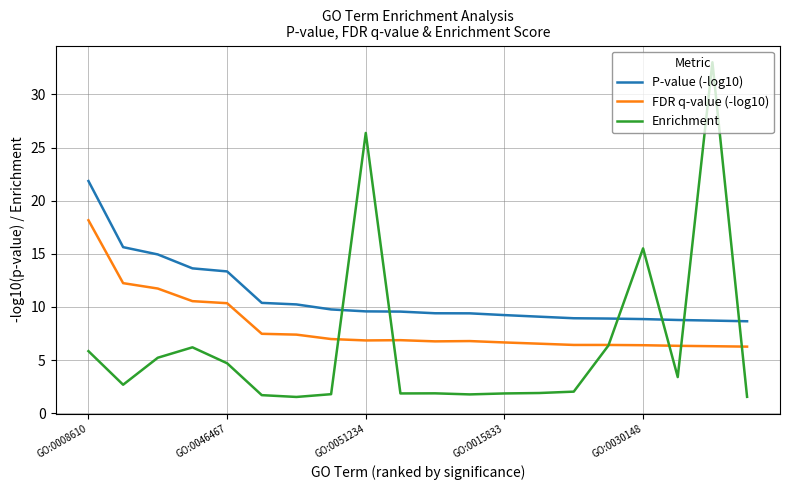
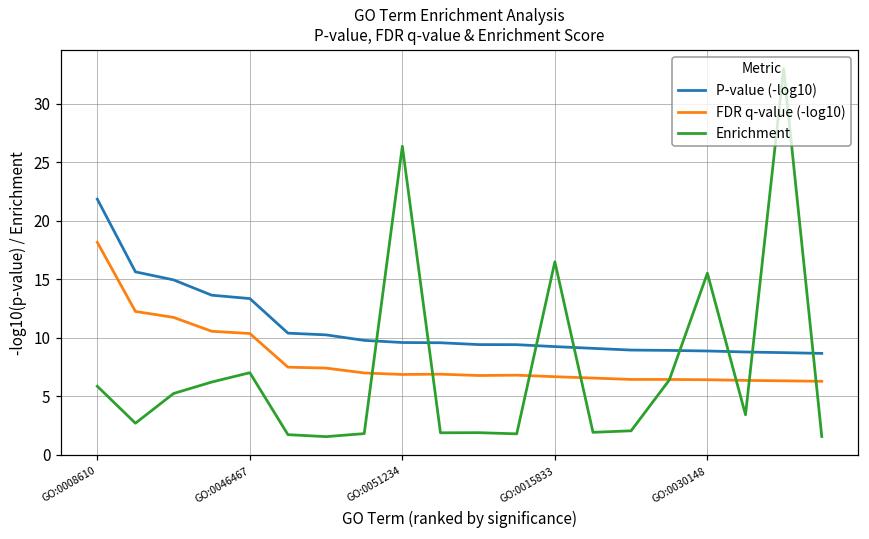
  {
    "P-value (-log10)": {
      "GO:0008610": 21.8,
      "GO:0046467": 13.3,
      "GO:0051234": 9.6,
      "GO:0015833": 9.2,
      "GO:0030148": 8.9
    },
    "FDR q-value (-log10)": {
      "GO:0008610": 18.2,
      "GO:0046467": 10.4,
      "GO:0051234": 6.8,
      "GO:0015833": 6.7,
      "GO:0030148": 6.4
    },
    "Enrichment": {
      "GO:0008610": 5.8,
-     "GO:0046467": 4.7,
+     "GO:0046467": 7.0,
      "GO:0051234": 26.4,
-     "GO:0015833": 1.9,
+     "GO:0015833": 16.5,
      "GO:0030148": 15.5
    }
  }
